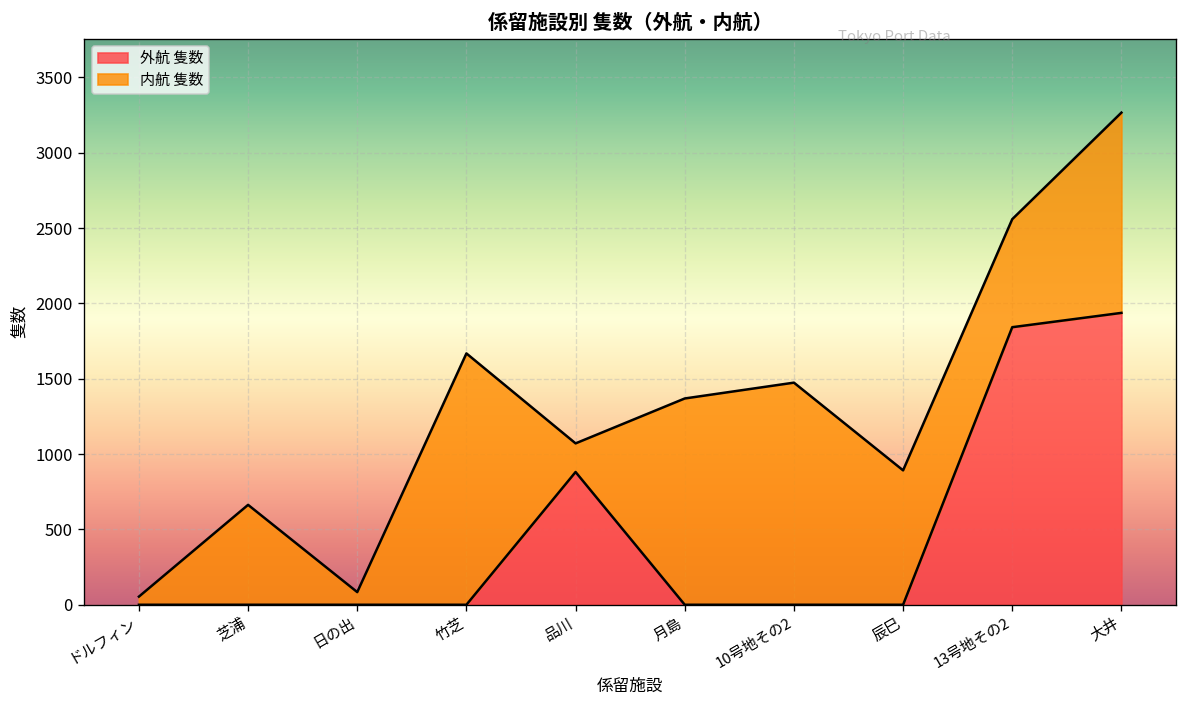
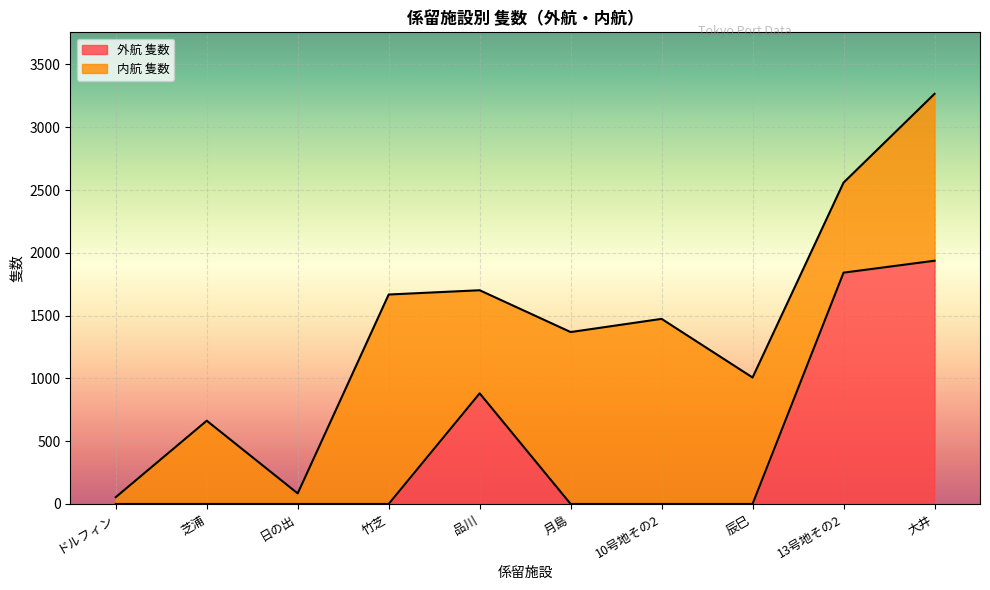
  {
    "外航 隻数": {
      "ドルフィン": 0,
      "芝浦": 0,
      "日の出": 0,
      "竹芝": 0,
      "品川": 880,
      "月島": 0,
      "10号地その2": 0,
      "辰巳": 0,
      "13号地その2": 1840,
      "大井": 1940
    },
    "内航 隻数": {
      "ドルフィン": 50,
      "芝浦": 660,
      "日の出": 80,
      "竹芝": 1670,
-     "品川": 190,
+     "品川": 820,
      "月島": 1370,
      "10号地その2": 1470,
-     "辰巳": 890,
+     "辰巳": 1010,
      "13号地その2": 720,
      "大井": 1330
    }
  }
